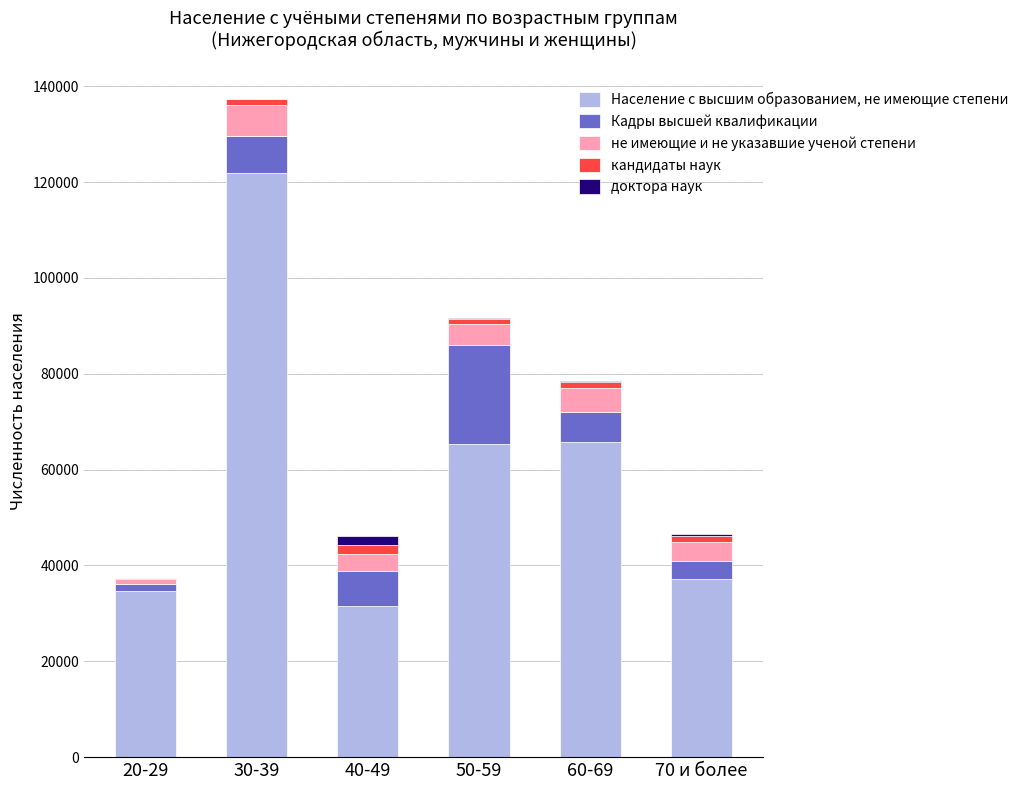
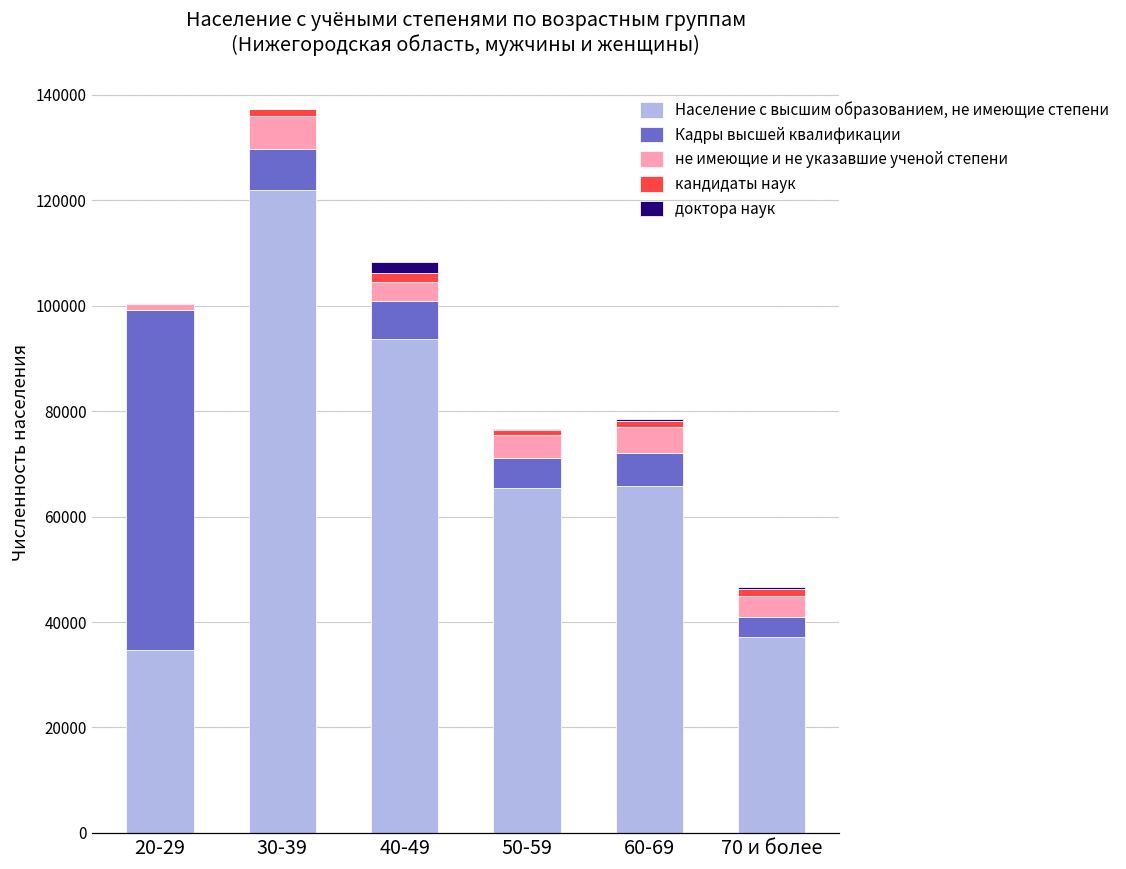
  {
    "Население с высшим образованием, не имеющие степени": {
      "20-29": 35000,
      "30-39": 122000,
-     "40-49": 32000,
+     "40-49": 94000,
      "50-59": 65000,
      "60-69": 66000,
      "70 и более": 37000
    },
    "Кадры высшей квалификации": {
-     "20-29": 1000,
+     "20-29": 64000,
      "30-39": 8000,
      "40-49": 7000,
-     "50-59": 21000,
+     "50-59": 6000,
      "60-69": 6000,
      "70 и более": 4000
    },
    "не имеющие и не указавшие ученой степени": {
      "20-29": 1000,
      "30-39": 6000,
      "40-49": 4000,
      "50-59": 4000,
      "60-69": 5000,
      "70 и более": 4000
    },
    "кандидаты наук": {
      "30-39": 1000,
      "40-49": 2000,
      "50-59": 1000,
      "60-69": 1000,
      "70 и более": 1000
    },
    "доктора наук": {
      "40-49": 2000
    }
  }
